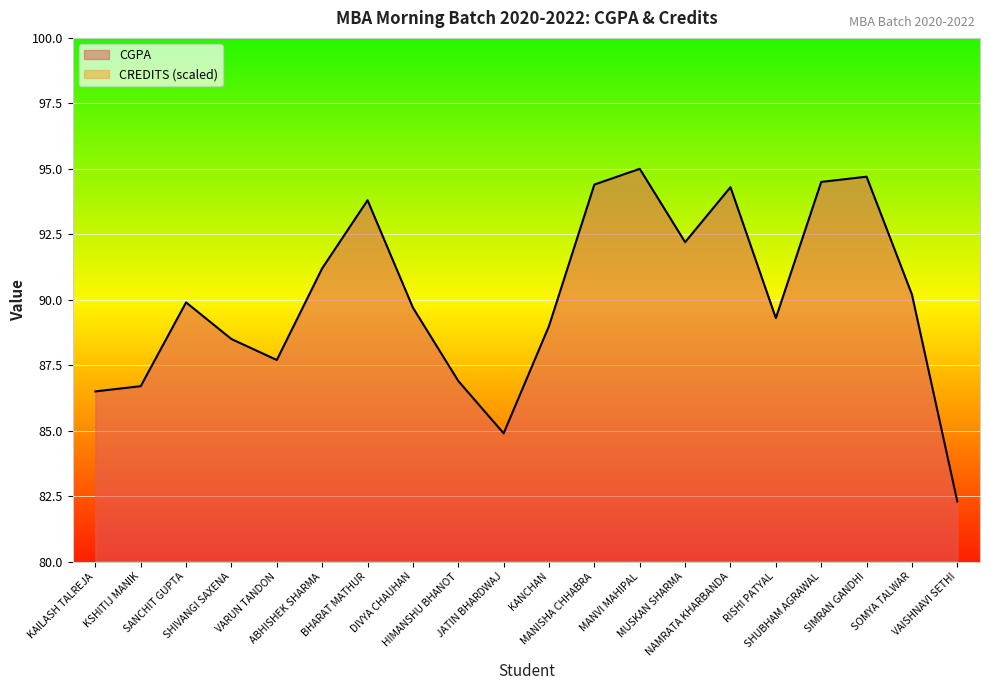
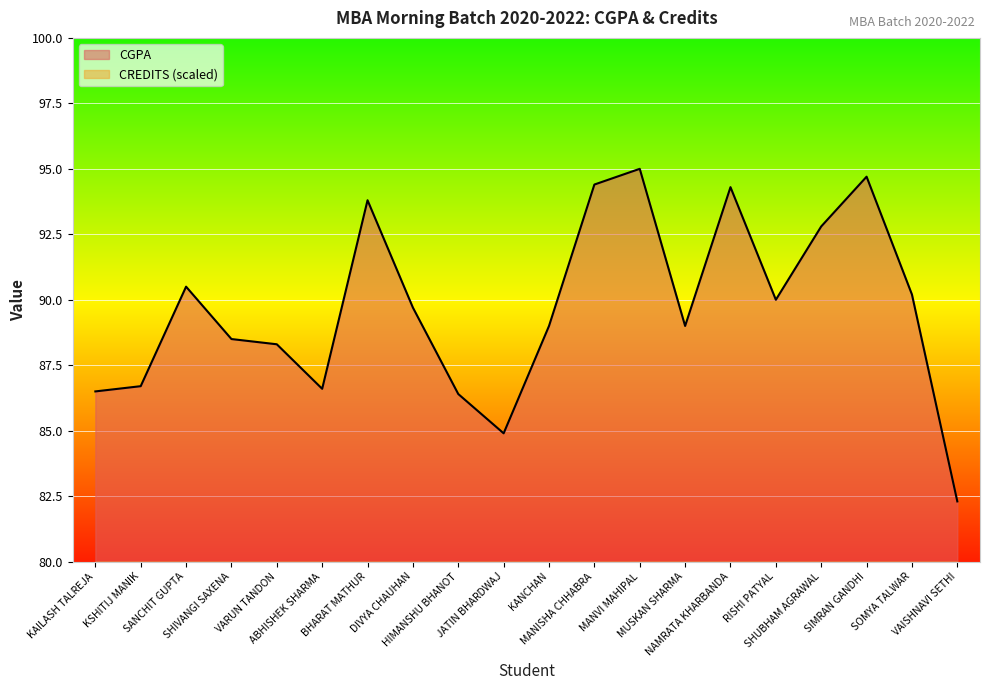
  {
    "CGPA": {
      "KAILASH TALREJA": 86.5,
      "KSHITIJ MANIK": 86.7,
-     "SANCHIT GUPTA": 89.9,
+     "SANCHIT GUPTA": 90.5,
      "SHIVANGI SAXENA": 88.5,
-     "VARUN TANDON": 87.7,
-     "ABHISHEK SHARMA": 91.2,
+     "VARUN TANDON": 88.3,
+     "ABHISHEK SHARMA": 86.6,
      "BHARAT MATHUR": 93.8,
      "DIVYA CHAUHAN": 89.7,
-     "HIMANSHU BHANOT": 86.9,
+     "HIMANSHU BHANOT": 86.4,
      "JATIN BHARDWAJ": 84.9,
      "KANCHAN": 89.0,
      "MANISHA CHHABRA": 94.4,
      "MANVI MAHIPAL": 95.0,
-     "MUSKAN SHARMA": 92.2,
+     "MUSKAN SHARMA": 89.0,
      "NAMRATA KHARBANDA": 94.3,
-     "RISHI PATYAL": 89.3,
-     "SHUBHAM AGRAWAL": 94.5,
+     "RISHI PATYAL": 90.0,
+     "SHUBHAM AGRAWAL": 92.8,
      "SIMRAN GANDHI": 94.7,
      "SOMYA TALWAR": 90.2,
      "VAISHNAVI SETHI": 82.3
    }
  }
